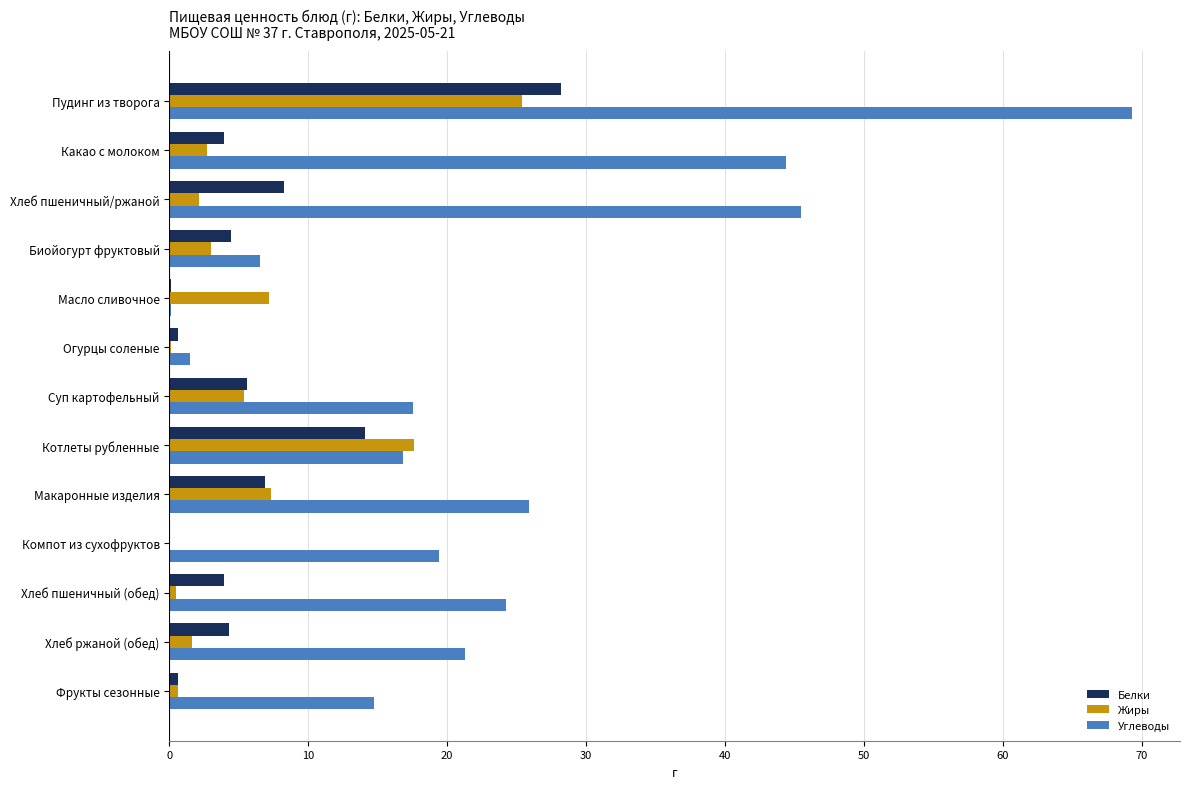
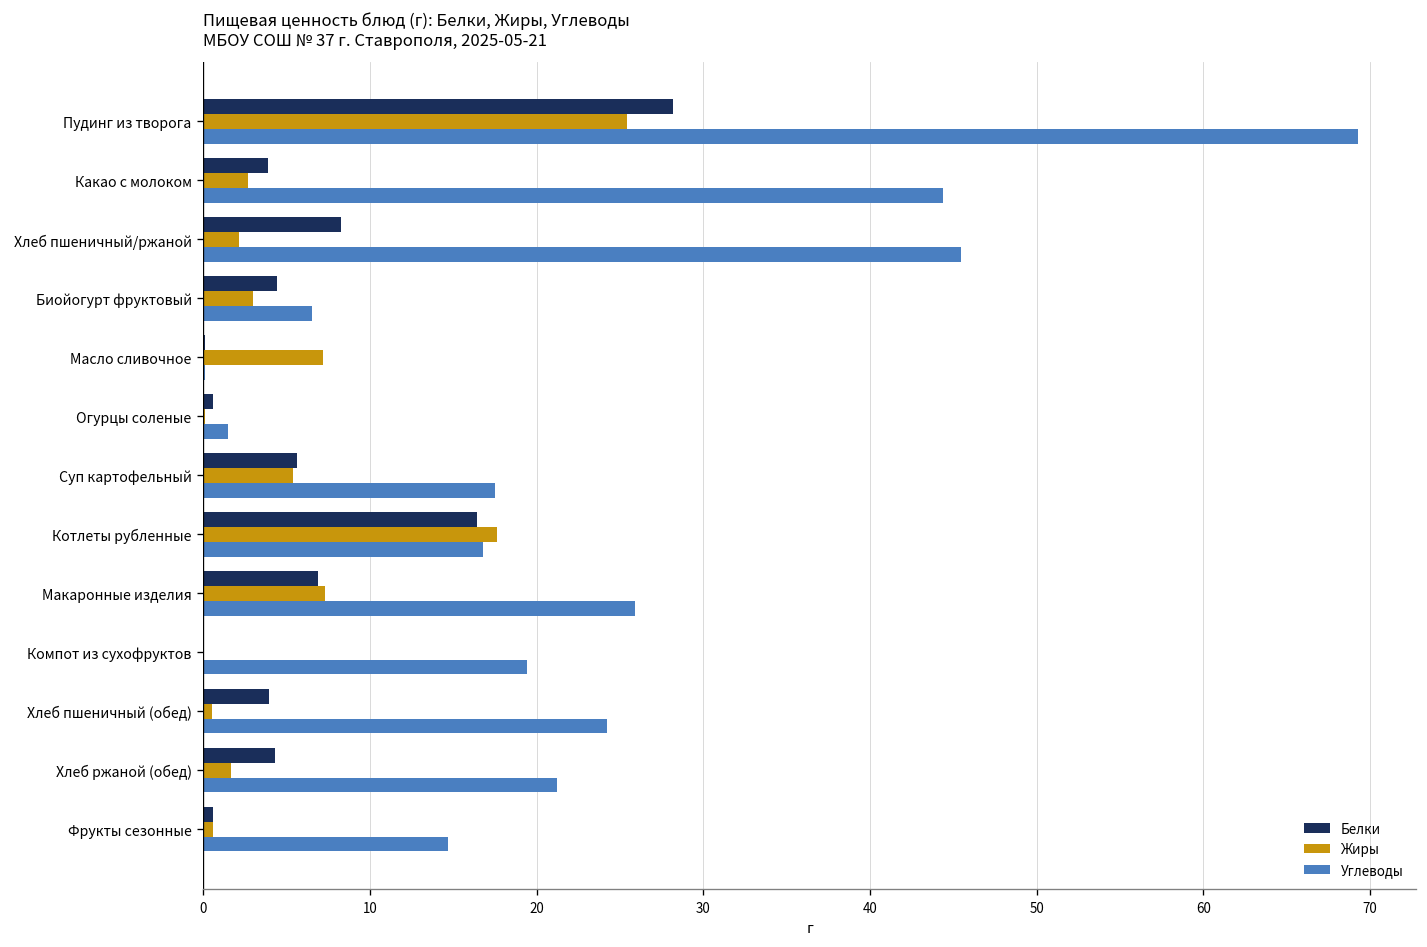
  {
    "Белки": {
      "Пудинг из творога": 28.2,
      "Какао с молоком": 3.9,
      "Хлеб пшеничный/ржаной": 8.3,
      "Биойогурт фруктовый": 4.4,
      "Огурцы соленые": 0.6,
      "Суп картофельный": 5.6,
-     "Котлеты рубленные": 14.1,
+     "Котлеты рубленные": 16.4,
      "Макаронные изделия": 6.9,
      "Компот из сухофруктов": 0.0,
      "Хлеб пшеничный (обед)": 4.0,
      "Хлеб ржаной (обед)": 4.3,
      "Фрукты сезонные": 0.6
    },
    "Жиры": {
      "Пудинг из творога": 25.4,
      "Какао с молоком": 2.7,
      "Хлеб пшеничный/ржаной": 2.2,
      "Биойогурт фруктовый": 3.0,
      "Масло сливочное": 7.2,
      "Суп картофельный": 5.4,
      "Котлеты рубленные": 17.6,
      "Макаронные изделия": 7.3,
      "Компот из сухофруктов": 0.0,
      "Хлеб пшеничный (обед)": 0.5,
      "Хлеб ржаной (обед)": 1.7,
      "Фрукты сезонные": 0.6
    },
    "Углеводы": {
      "Пудинг из творога": 69.3,
      "Какао с молоком": 44.4,
      "Хлеб пшеничный/ржаной": 45.5,
      "Биойогурт фруктовый": 6.5,
      "Огурцы соленые": 1.5,
      "Суп картофельный": 17.5,
      "Котлеты рубленные": 16.8,
      "Макаронные изделия": 25.9,
      "Компот из сухофруктов": 19.4,
      "Хлеб пшеничный (обед)": 24.2,
      "Хлеб ржаной (обед)": 21.3,
      "Фрукты сезонные": 14.7
    }
  }
